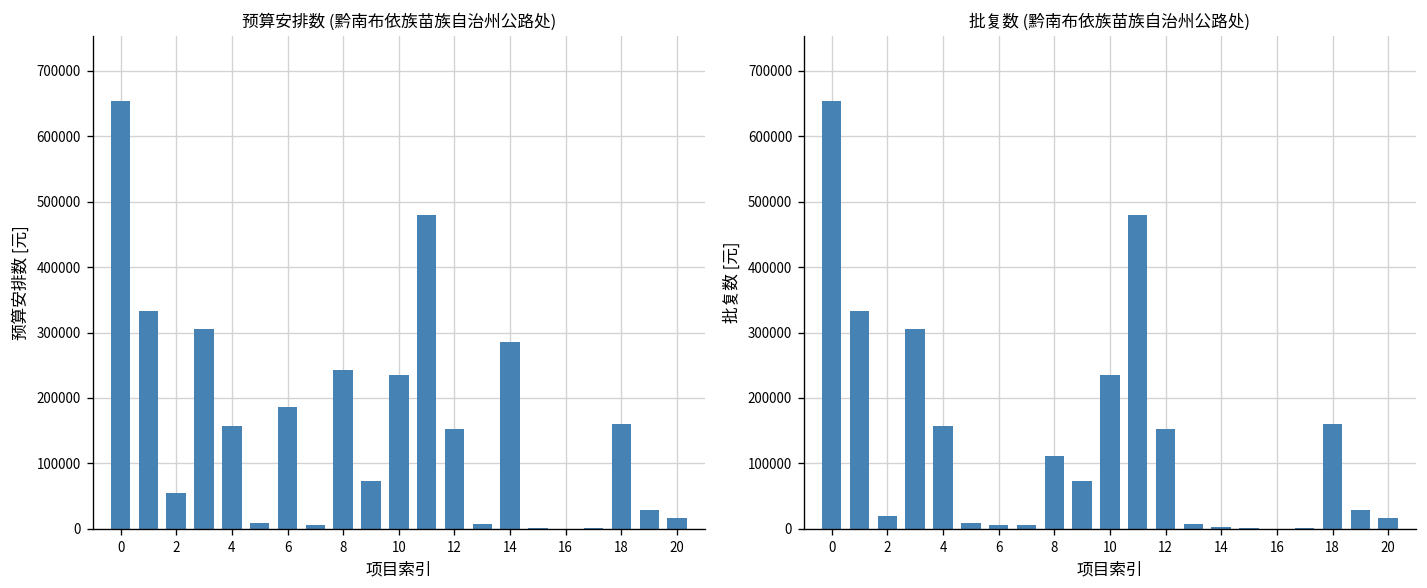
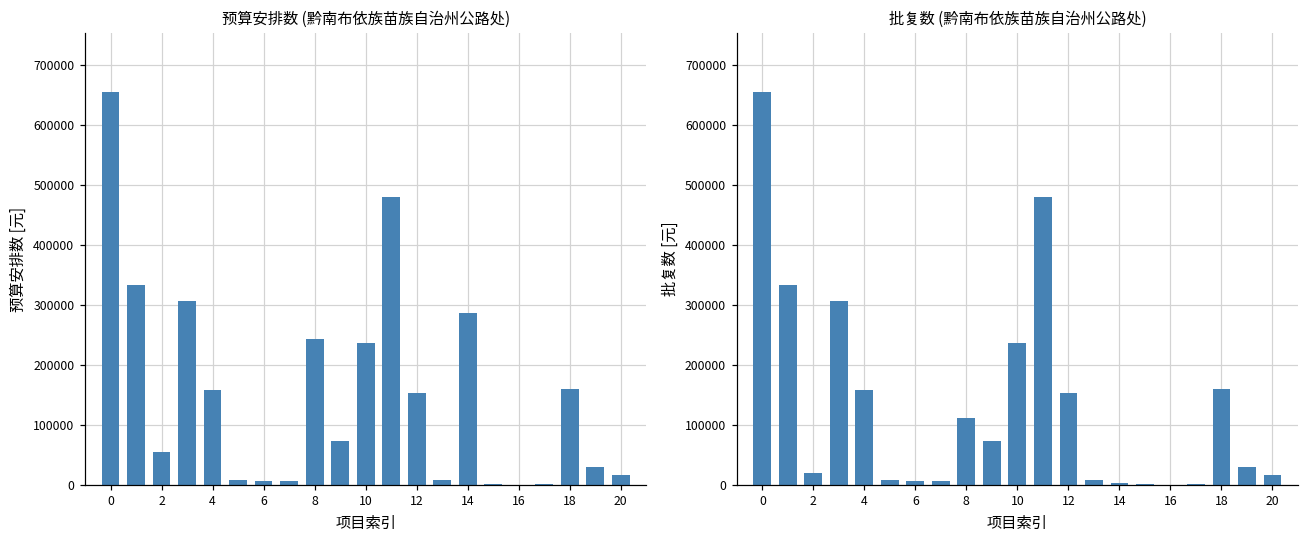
  {
    "预算安排数 (黔南布依族苗族自治州公路处)": {
      "0": 650000,
      "2": 50000,
      "4": 160000,
-     "6": 190000,
+     "6": 10000,
      "8": 240000,
      "10": 240000,
      "12": 150000,
      "14": 290000,
      "18": 160000,
      "20": 20000
    },
    "批复数 (黔南布依族苗族自治州公路处)": {
      "0": 650000,
      "2": 20000,
      "4": 160000,
      "6": 10000,
      "8": 110000,
      "10": 240000,
      "12": 150000,
      "18": 160000,
      "20": 20000
    }
  }
